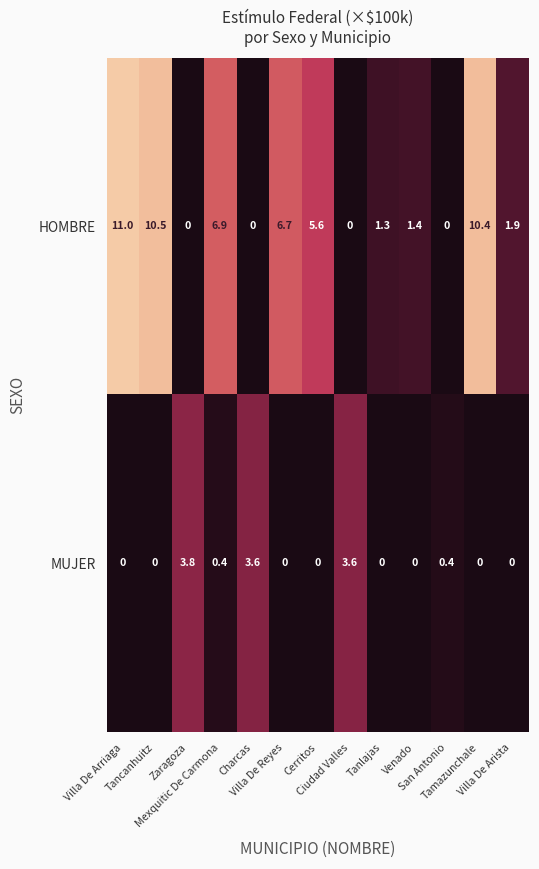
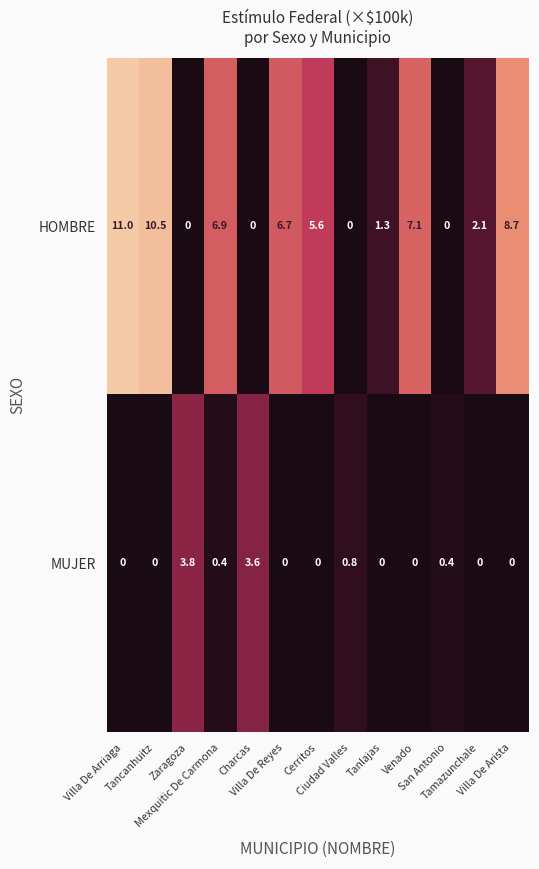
  {
    "HOMBRE": {
      "Villa De Arriaga": 11.0,
      "Tancanhuitz": 10.5,
      "Zaragoza": 0,
      "Mexquitic De Carmona": 6.9,
      "Charcas": 0,
      "Villa De Reyes": 6.7,
      "Cerritos": 5.6,
      "Ciudad Valles": 0,
      "Tanlajas": 1.3,
-     "Venado": 1.4,
+     "Venado": 7.1,
      "San Antonio": 0,
-     "Tamazunchale": 10.4,
-     "Villa De Arista": 1.9
+     "Tamazunchale": 2.1,
+     "Villa De Arista": 8.7
    },
    "MUJER": {
      "Villa De Arriaga": 0,
      "Tancanhuitz": 0,
      "Zaragoza": 3.8,
      "Mexquitic De Carmona": 0.4,
      "Charcas": 3.6,
      "Villa De Reyes": 0,
      "Cerritos": 0,
-     "Ciudad Valles": 3.6,
+     "Ciudad Valles": 0.8,
      "Tanlajas": 0,
      "Venado": 0,
      "San Antonio": 0.4,
      "Tamazunchale": 0,
      "Villa De Arista": 0
    }
  }
